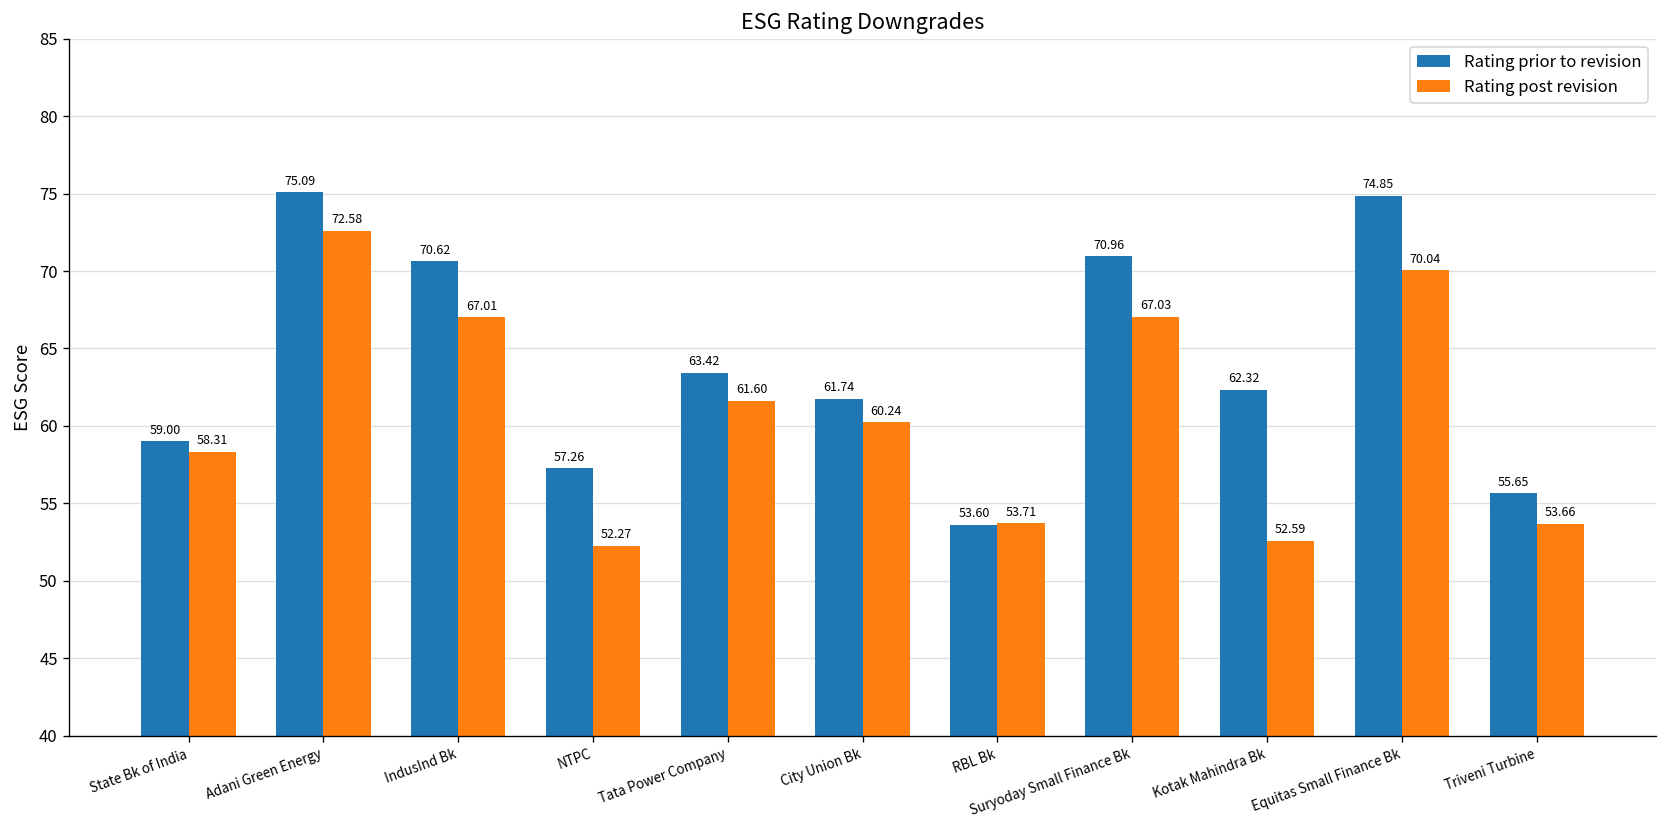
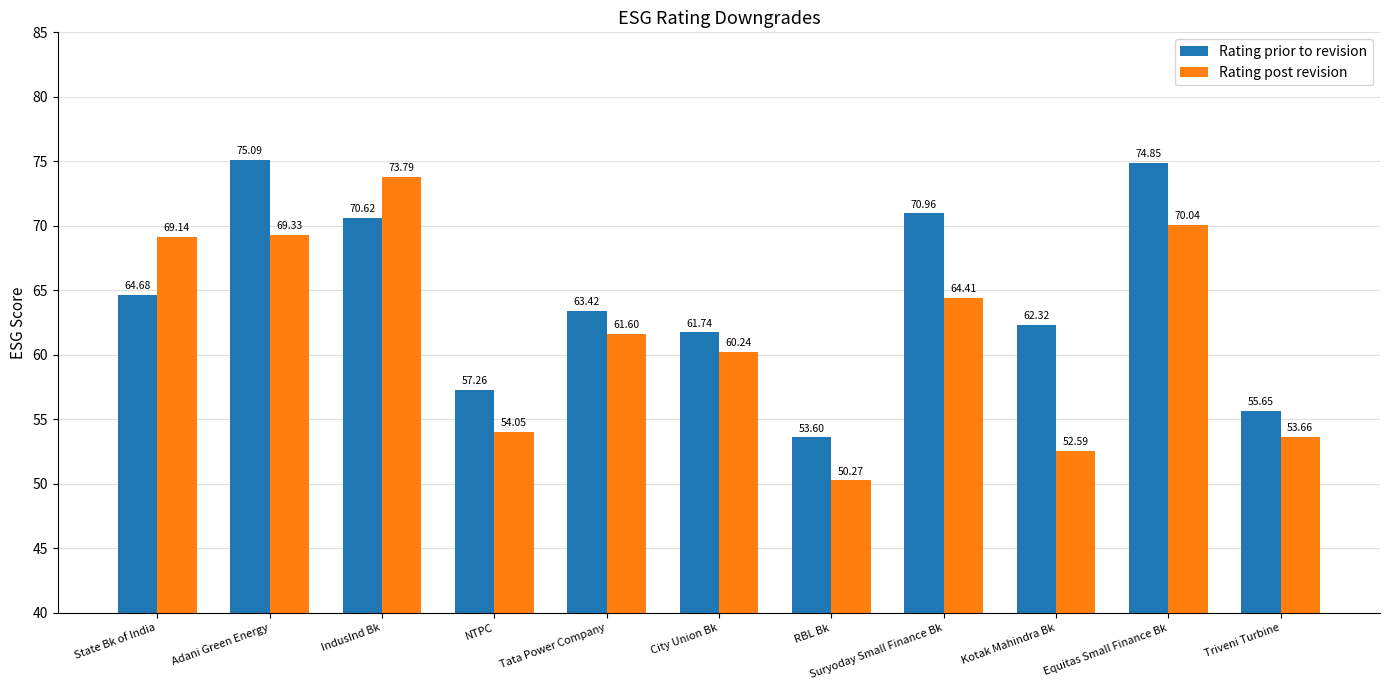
  {
    "Rating prior to revision": {
-     "State Bk of India": 59.00,
+     "State Bk of India": 64.68,
      "Adani Green Energy": 75.09,
      "IndusInd Bk": 70.62,
      "NTPC": 57.26,
      "Tata Power Company": 63.42,
      "City Union Bk": 61.74,
      "RBL Bk": 53.60,
      "Suryoday Small Finance Bk": 70.96,
      "Kotak Mahindra Bk": 62.32,
      "Equitas Small Finance Bk": 74.85,
      "Triveni Turbine": 55.65
    },
    "Rating post revision": {
-     "State Bk of India": 58.31,
-     "Adani Green Energy": 72.58,
-     "IndusInd Bk": 67.01,
-     "NTPC": 52.27,
+     "State Bk of India": 69.14,
+     "Adani Green Energy": 69.33,
+     "IndusInd Bk": 73.79,
+     "NTPC": 54.05,
      "Tata Power Company": 61.60,
      "City Union Bk": 60.24,
-     "RBL Bk": 53.71,
-     "Suryoday Small Finance Bk": 67.03,
+     "RBL Bk": 50.27,
+     "Suryoday Small Finance Bk": 64.41,
      "Kotak Mahindra Bk": 52.59,
      "Equitas Small Finance Bk": 70.04,
      "Triveni Turbine": 53.66
    }
  }
